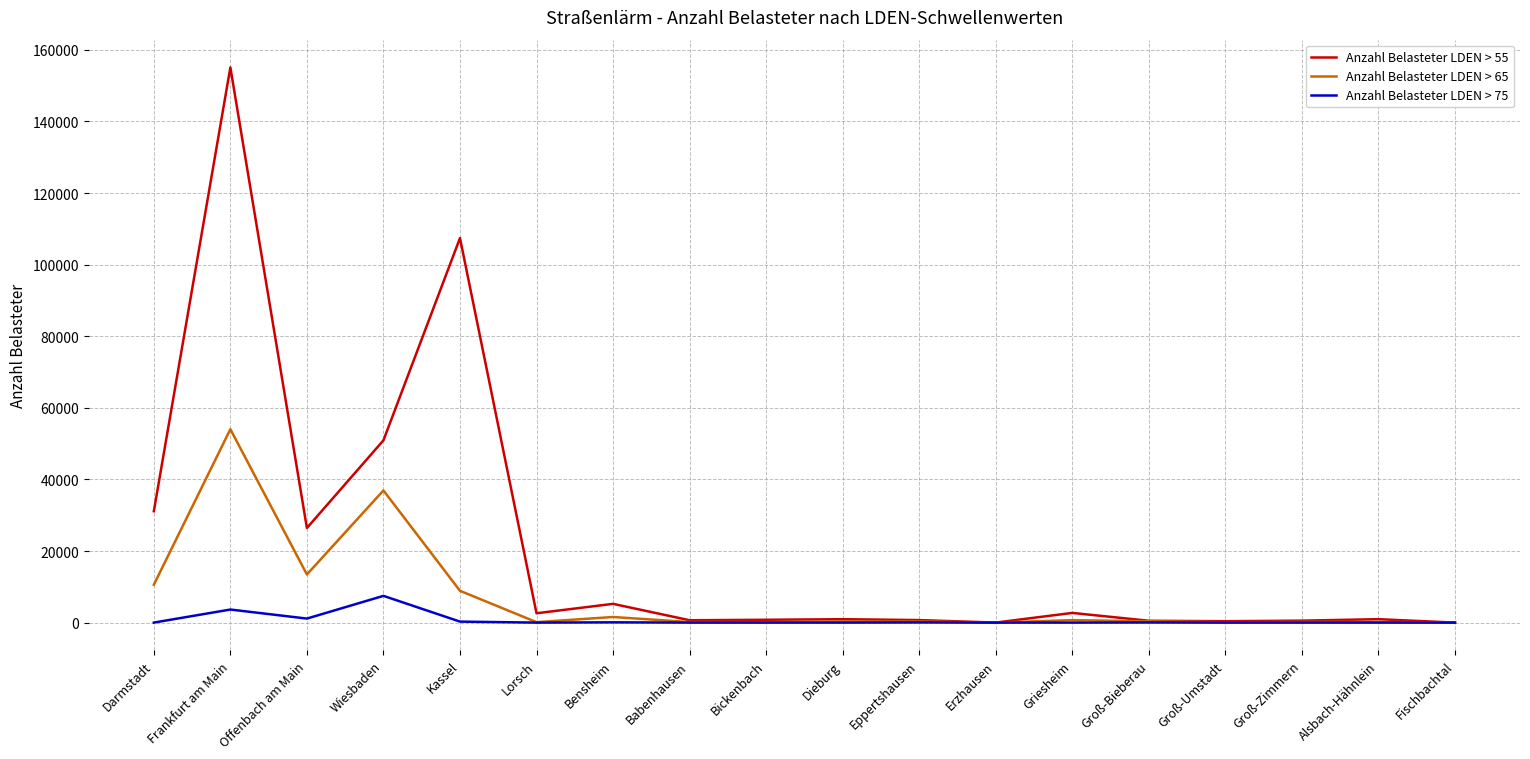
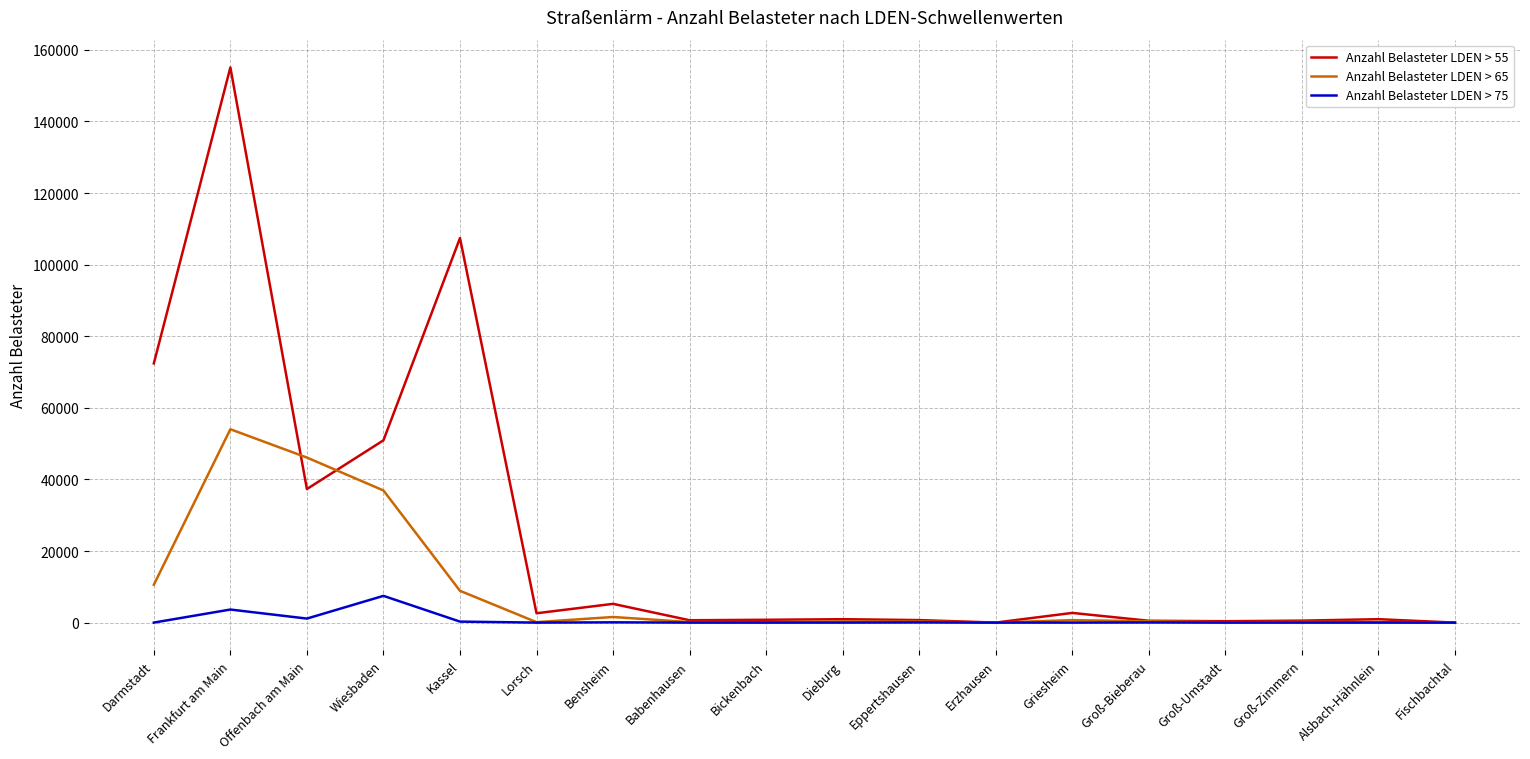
  {
    "Anzahl Belasteter LDEN > 55": {
-     "Darmstadt": 31000,
+     "Darmstadt": 72000,
      "Frankfurt am Main": 155000,
-     "Offenbach am Main": 26000,
+     "Offenbach am Main": 37000,
      "Wiesbaden": 51000,
      "Kassel": 107000,
      "Lorsch": 3000,
      "Bensheim": 5000,
      "Griesheim": 3000,
      "Alsbach-Hähnlein": 1000
    },
    "Anzahl Belasteter LDEN > 65": {
      "Darmstadt": 11000,
      "Frankfurt am Main": 54000,
-     "Offenbach am Main": 13000,
+     "Offenbach am Main": 46000,
      "Wiesbaden": 37000,
      "Kassel": 9000,
      "Bensheim": 2000
    },
    "Anzahl Belasteter LDEN > 75": {
      "Darmstadt": 0,
      "Frankfurt am Main": 4000,
      "Offenbach am Main": 1000,
      "Wiesbaden": 7000,
      "Kassel": 0,
      "Bensheim": 0
    }
  }
